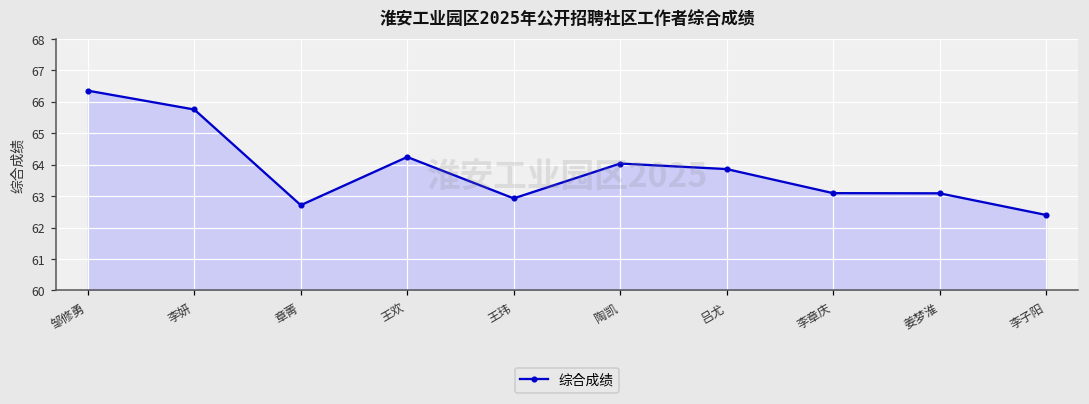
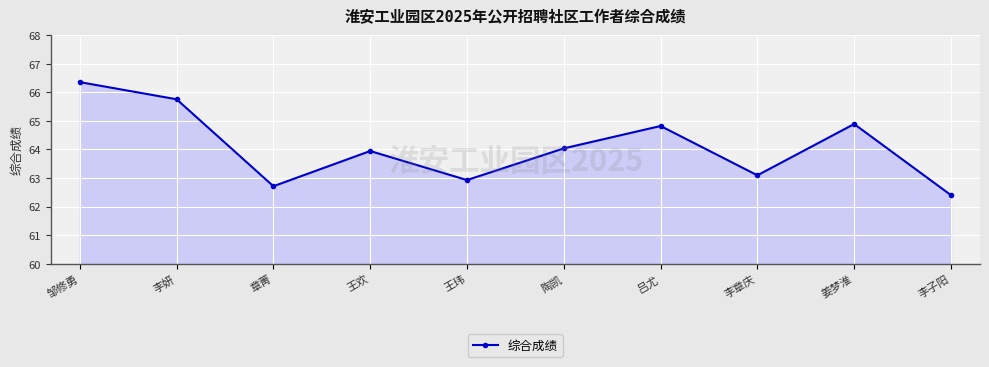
  {
    "邹修勇": 66.4,
    "李妍": 65.8,
    "章菁": 62.7,
-   "王欢": 64.2,
+   "王欢": 63.9,
    "王玮": 62.9,
    "陶凯": 64.0,
-   "吕尤": 63.9,
+   "吕尤": 64.8,
    "李章庆": 63.1,
-   "姜梦淮": 63.1,
+   "姜梦淮": 64.9,
    "李子阳": 62.4
  }
